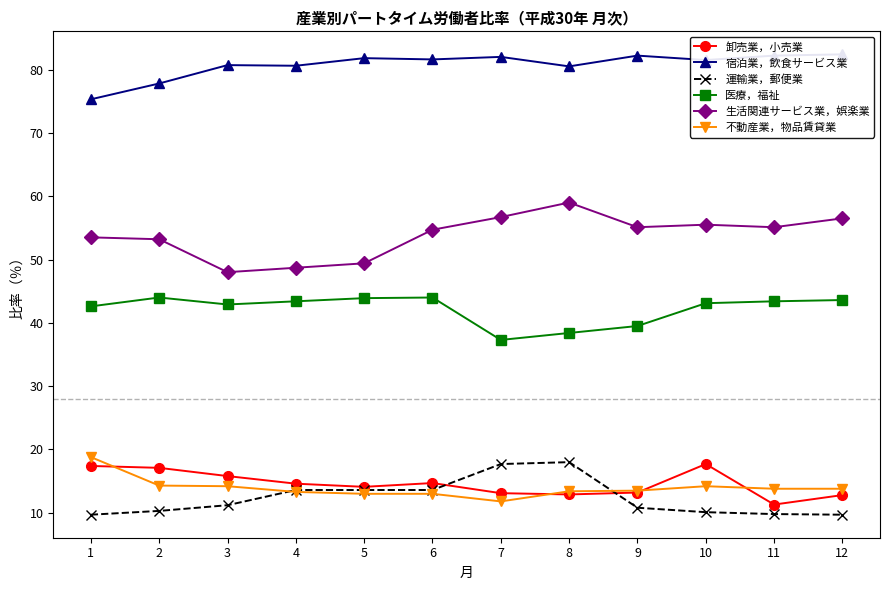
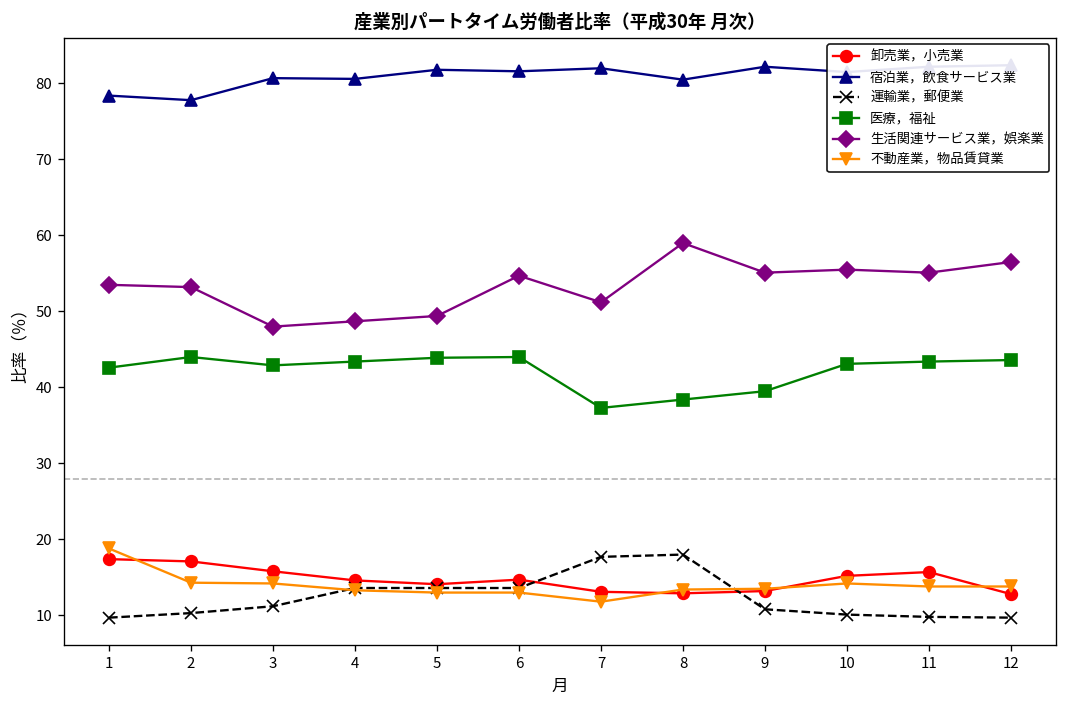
  {
    "卸売業，小売業": {
      "1": 17,
      "2": 17,
      "3": 16,
      "4": 15,
      "5": 14,
      "6": 15,
      "7": 13,
      "8": 13,
-     "10": 18,
-     "11": 11,
+     "10": 15,
+     "11": 16,
      "12": 13
    },
    "宿泊業，飲食サービス業": {
-     "1": 75,
+     "1": 78,
      "2": 78,
      "3": 81,
      "4": 81,
      "5": 82,
      "6": 82,
      "7": 82,
      "8": 81,
      "9": 82
    },
    "運輸業，郵便業": {
      "1": 10,
      "2": 10,
      "3": 11,
      "5": 14,
      "6": 14,
      "7": 18,
      "8": 18,
      "9": 11,
      "10": 10,
      "11": 10,
      "12": 10
    },
    "医療，福祉": {
      "1": 43,
      "2": 44,
      "3": 43,
      "4": 43,
      "5": 44,
      "6": 44,
      "7": 37,
      "8": 38,
      "9": 40,
      "10": 43,
      "11": 43,
      "12": 44
    },
    "生活関連サービス業，娯楽業": {
      "1": 54,
      "2": 53,
      "3": 48,
      "4": 49,
      "5": 49,
      "6": 55,
-     "7": 57,
+     "7": 51,
      "8": 59,
      "9": 55,
      "10": 56,
      "11": 55,
      "12": 57
    },
    "不動産業，物品賃貸業": {
      "1": 19,
      "2": 14,
      "3": 14,
      "5": 13,
      "6": 13,
      "7": 12,
      "8": 13,
      "10": 14,
      "11": 14,
      "12": 14
    }
  }
